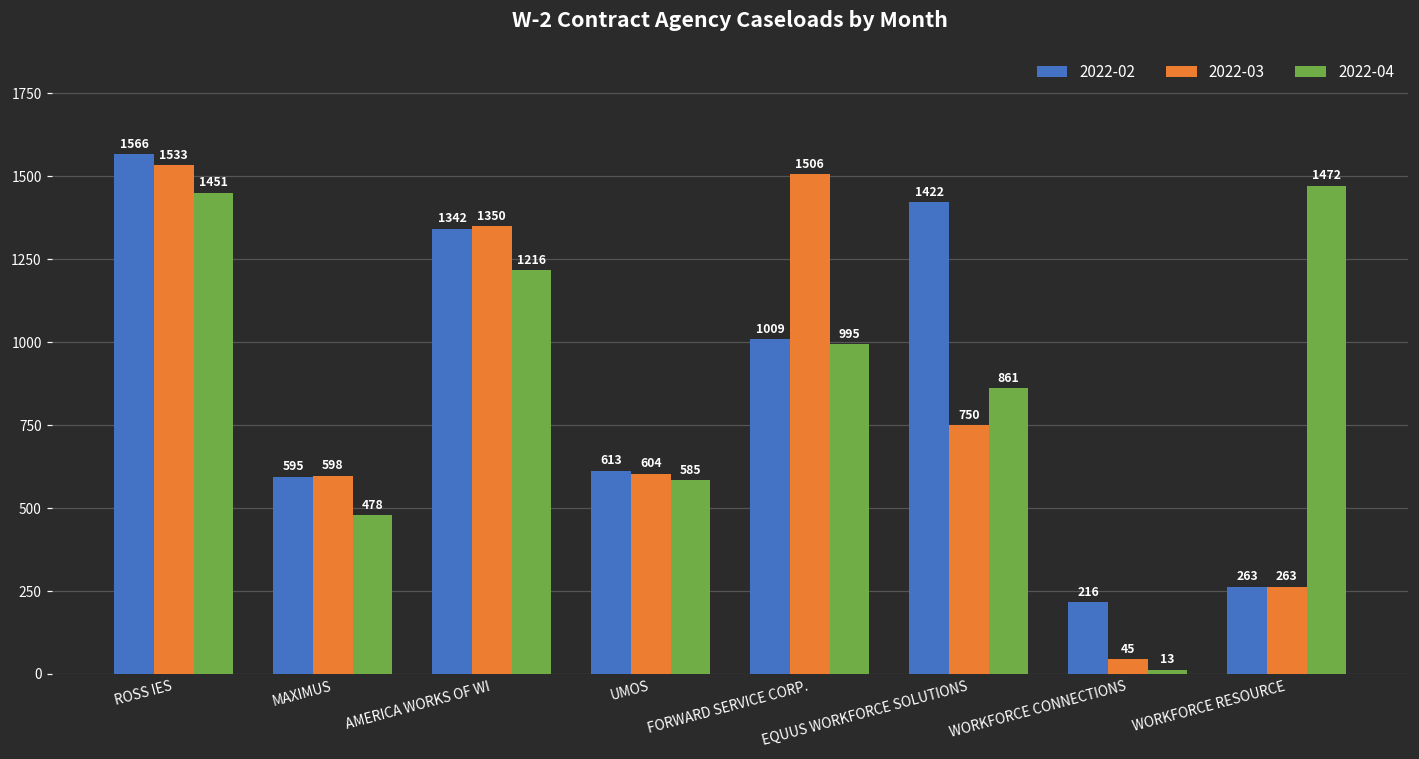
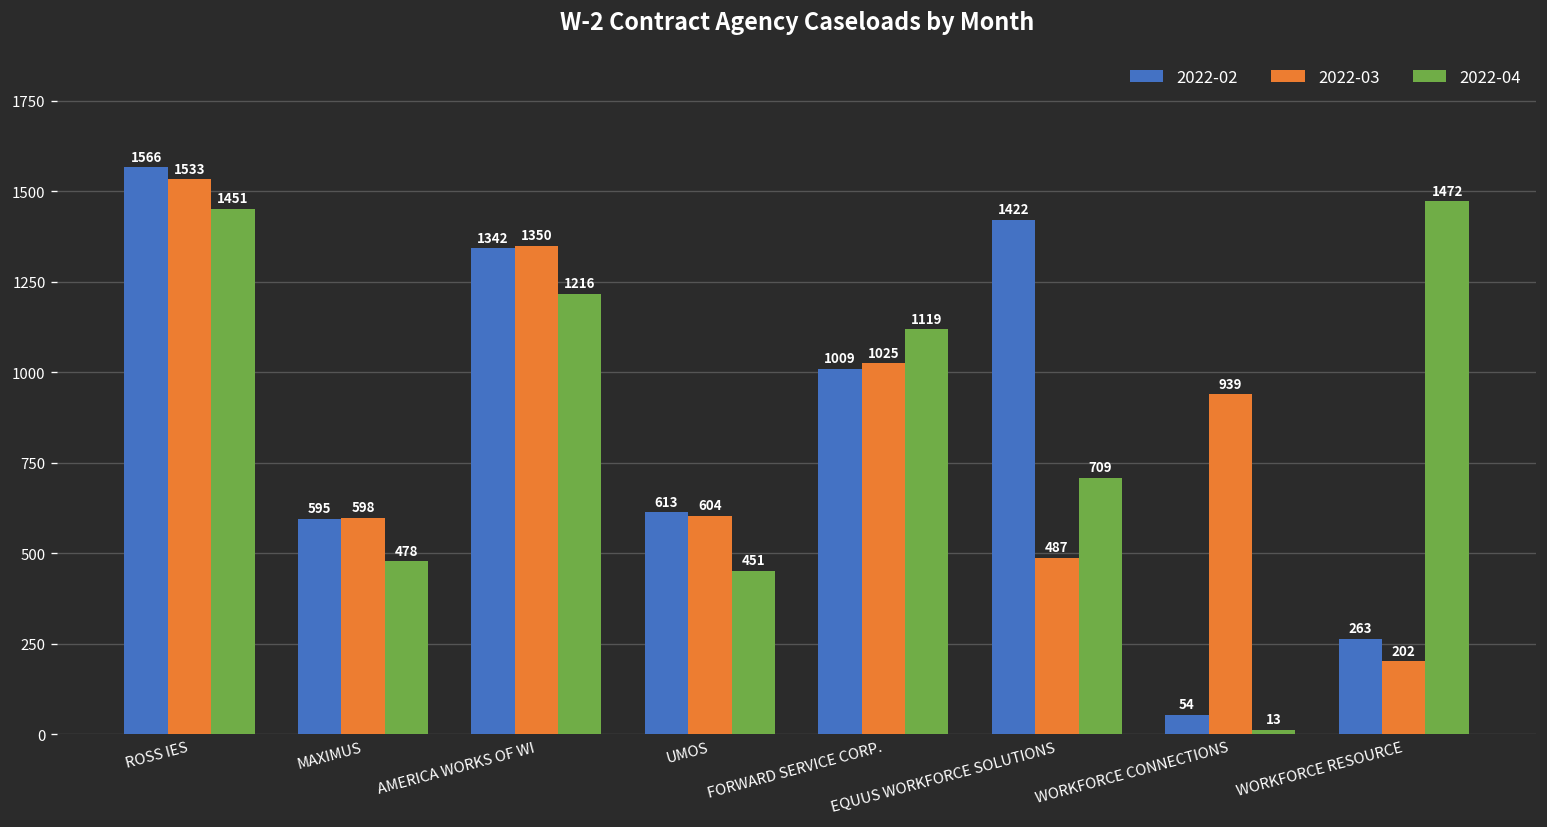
  {
    "2022-02": {
      "ROSS IES": 1566,
      "MAXIMUS": 595,
      "AMERICA WORKS OF WI": 1342,
      "UMOS": 613,
      "FORWARD SERVICE CORP.": 1009,
      "EQUUS WORKFORCE SOLUTIONS": 1422,
-     "WORKFORCE CONNECTIONS": 216,
+     "WORKFORCE CONNECTIONS": 54,
      "WORKFORCE RESOURCE": 263
    },
    "2022-03": {
      "ROSS IES": 1533,
      "MAXIMUS": 598,
      "AMERICA WORKS OF WI": 1350,
      "UMOS": 604,
-     "FORWARD SERVICE CORP.": 1506,
-     "EQUUS WORKFORCE SOLUTIONS": 750,
-     "WORKFORCE CONNECTIONS": 45,
-     "WORKFORCE RESOURCE": 263
+     "FORWARD SERVICE CORP.": 1025,
+     "EQUUS WORKFORCE SOLUTIONS": 487,
+     "WORKFORCE CONNECTIONS": 939,
+     "WORKFORCE RESOURCE": 202
    },
    "2022-04": {
      "ROSS IES": 1451,
      "MAXIMUS": 478,
      "AMERICA WORKS OF WI": 1216,
-     "UMOS": 585,
-     "FORWARD SERVICE CORP.": 995,
-     "EQUUS WORKFORCE SOLUTIONS": 861,
+     "UMOS": 451,
+     "FORWARD SERVICE CORP.": 1119,
+     "EQUUS WORKFORCE SOLUTIONS": 709,
      "WORKFORCE CONNECTIONS": 13,
      "WORKFORCE RESOURCE": 1472
    }
  }
